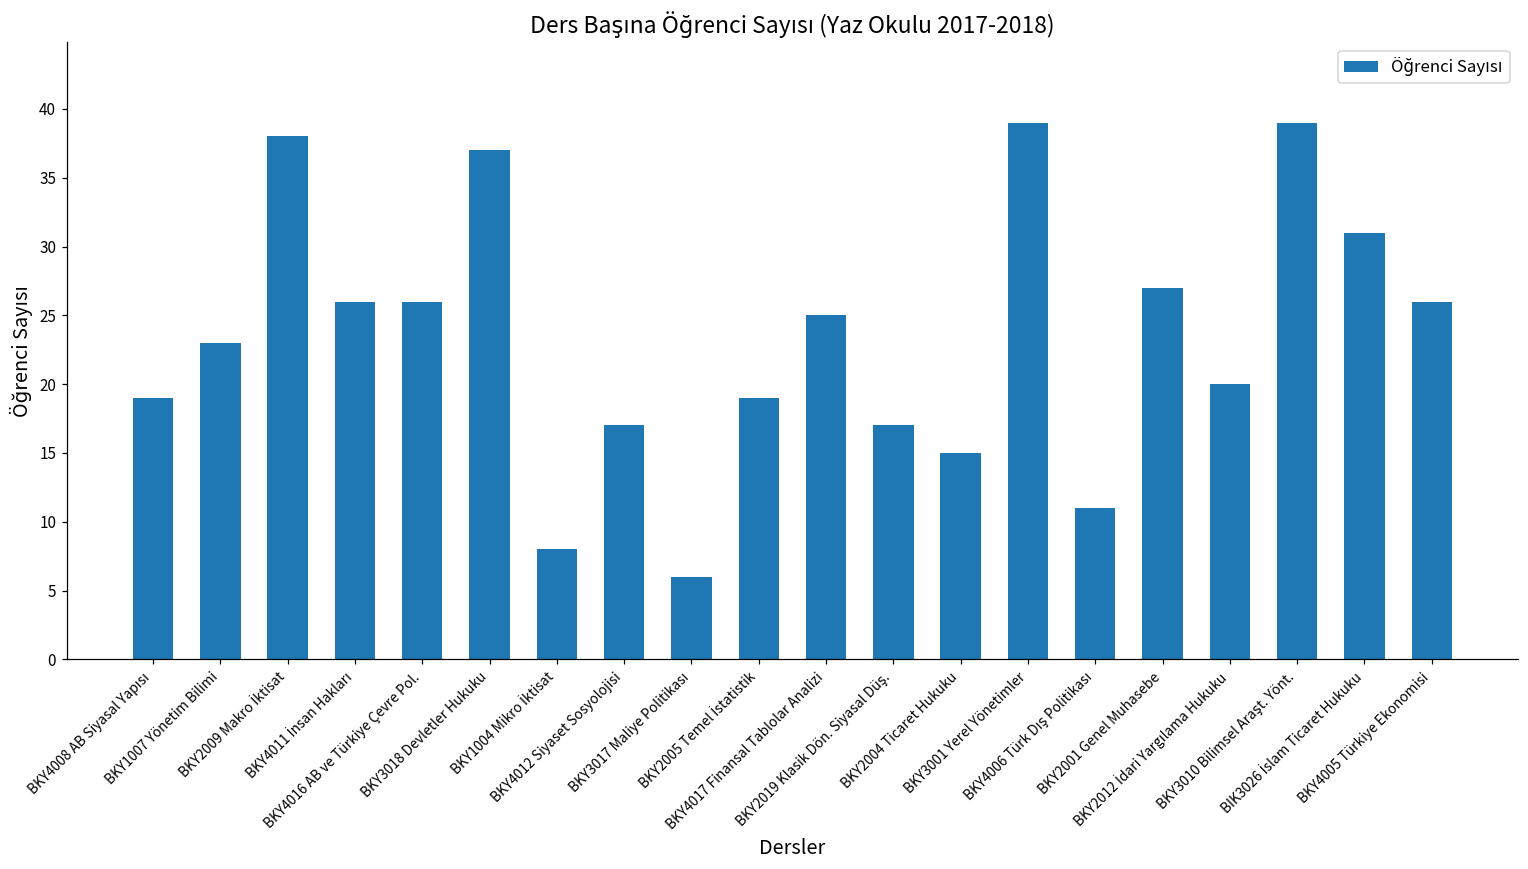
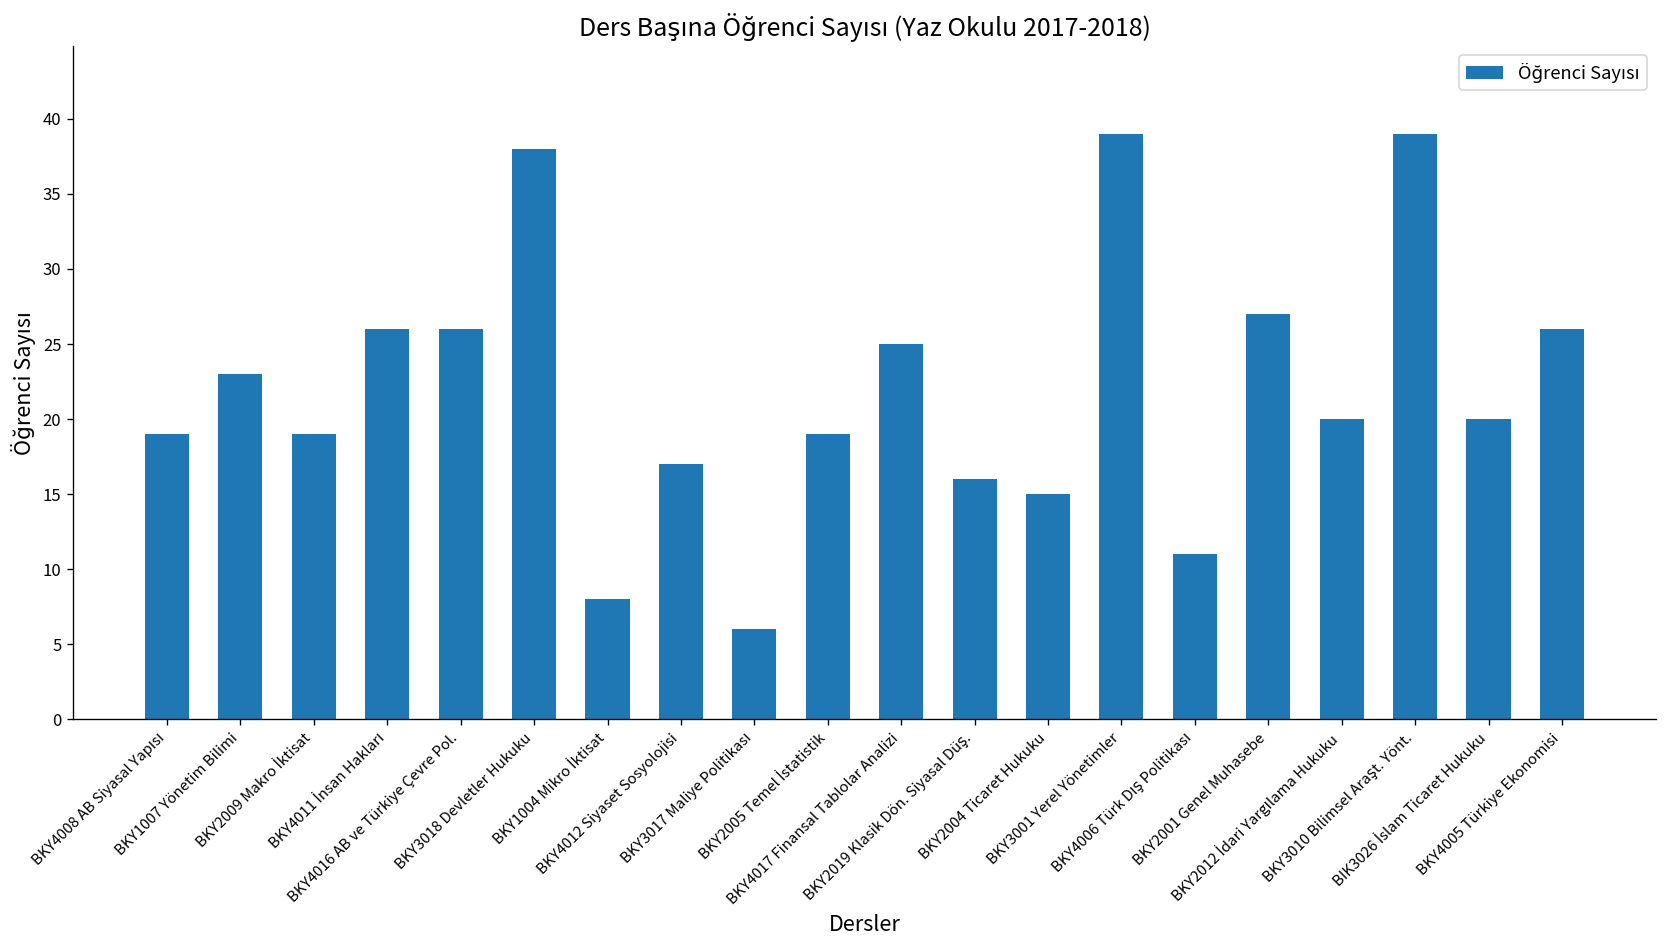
  {
    "BKY4008 AB Siyasal Yapısı": 19,
    "BKY1007 Yönetim Bilimi": 23,
-   "BKY2009 Makro İktisat": 38,
+   "BKY2009 Makro İktisat": 19,
    "BKY4011 İnsan Hakları": 26,
    "BKY4016 AB ve Türkiye Çevre Pol.": 26,
-   "BKY3018 Devletler Hukuku": 37,
+   "BKY3018 Devletler Hukuku": 38,
    "BKY1004 Mikro İktisat": 8,
    "BKY4012 Siyaset Sosyolojisi": 17,
    "BKY3017 Maliye Politikası": 6,
    "BKY2005 Temel İstatistik": 19,
    "BKY4017 Finansal Tablolar Analizi": 25,
-   "BKY2019 Klasik Dön. Siyasal Düş.": 17,
+   "BKY2019 Klasik Dön. Siyasal Düş.": 16,
    "BKY2004 Ticaret Hukuku": 15,
    "BKY3001 Yerel Yönetimler": 39,
    "BKY4006 Türk Dış Politikası": 11,
    "BKY2001 Genel Muhasebe": 27,
    "BKY2012 İdari Yargılama Hukuku": 20,
    "BKY3010 Bilimsel Araşt. Yönt.": 39,
-   "BIK3026 İslam Ticaret Hukuku": 31,
+   "BIK3026 İslam Ticaret Hukuku": 20,
    "BKY4005 Türkiye Ekonomisi": 26
  }
